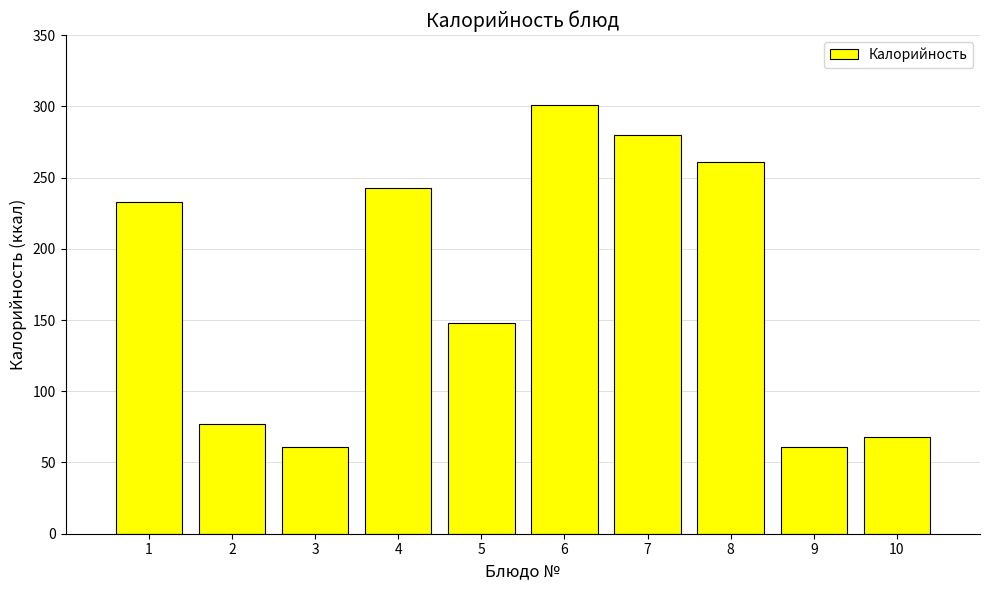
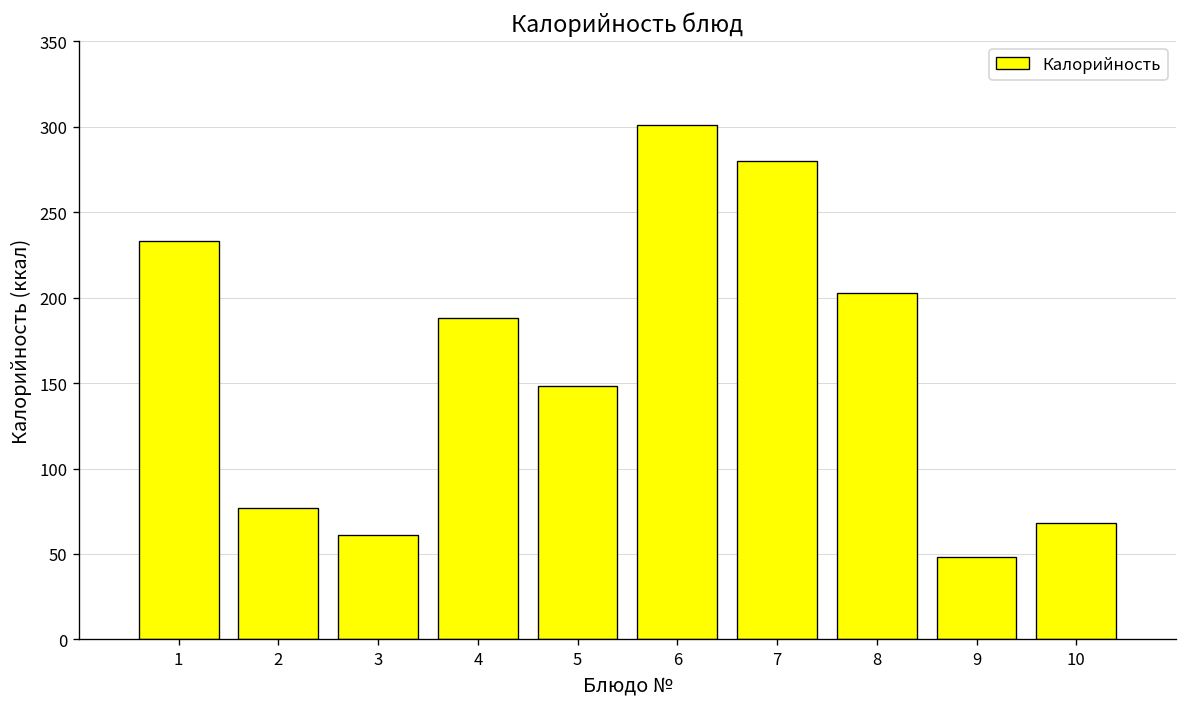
  {
    "1": 233,
    "2": 77,
    "3": 61,
-   "4": 243,
+   "4": 188,
    "5": 148,
    "6": 301,
    "7": 280,
-   "8": 261,
-   "9": 61,
+   "8": 203,
+   "9": 48,
    "10": 68
  }
